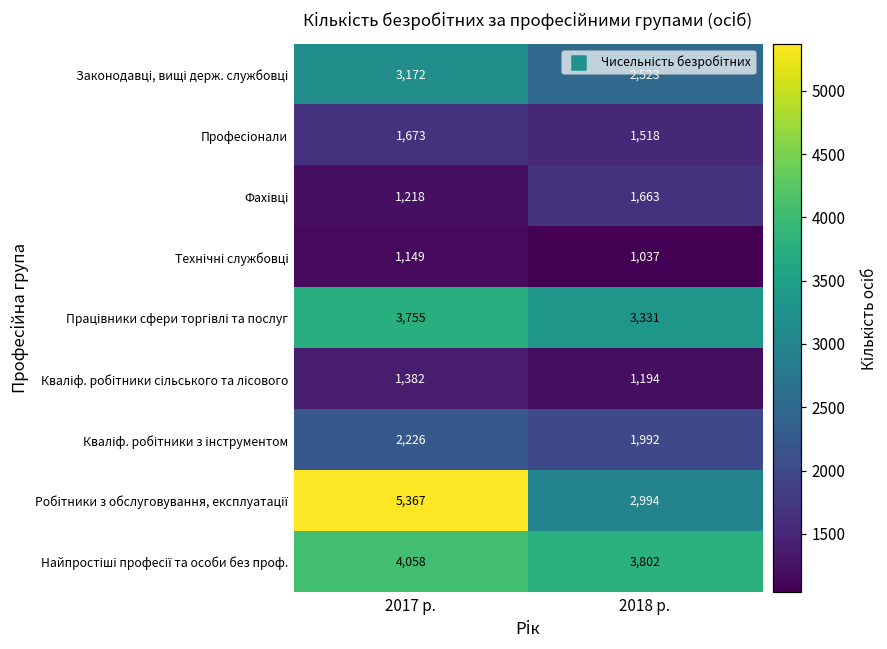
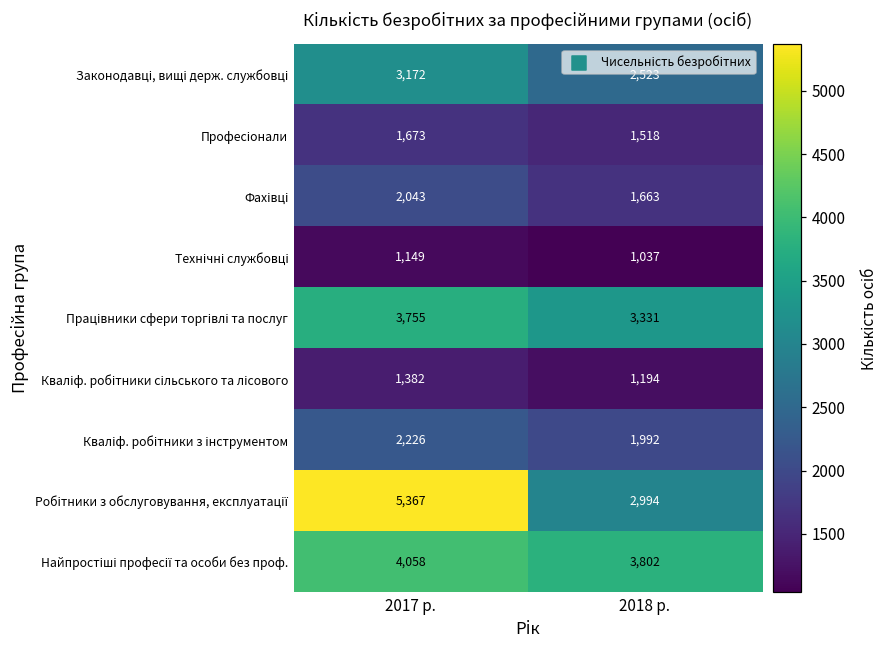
  {
    "Законодавці, вищі держ. службовці": {
      "2017 р.": "3,172"
    },
    "Професіонали": {
      "2017 р.": "1,673",
      "2018 р.": "1,518"
    },
    "Фахівці": {
-     "2017 р.": "1,218",
+     "2017 р.": "2,043",
      "2018 р.": "1,663"
    },
    "Технічні службовці": {
      "2017 р.": "1,149",
      "2018 р.": "1,037"
    },
    "Працівники сфери торгівлі та послуг": {
      "2017 р.": "3,755",
      "2018 р.": "3,331"
    },
    "Кваліф. робітники сільського та лісового": {
      "2017 р.": "1,382",
      "2018 р.": "1,194"
    },
    "Кваліф. робітники з інструментом": {
      "2017 р.": "2,226",
      "2018 р.": "1,992"
    },
    "Робітники з обслуговування, експлуатації": {
      "2017 р.": "5,367",
      "2018 р.": "2,994"
    },
    "Найпростіші професії та особи без проф.": {
      "2017 р.": "4,058",
      "2018 р.": "3,802"
    }
  }
